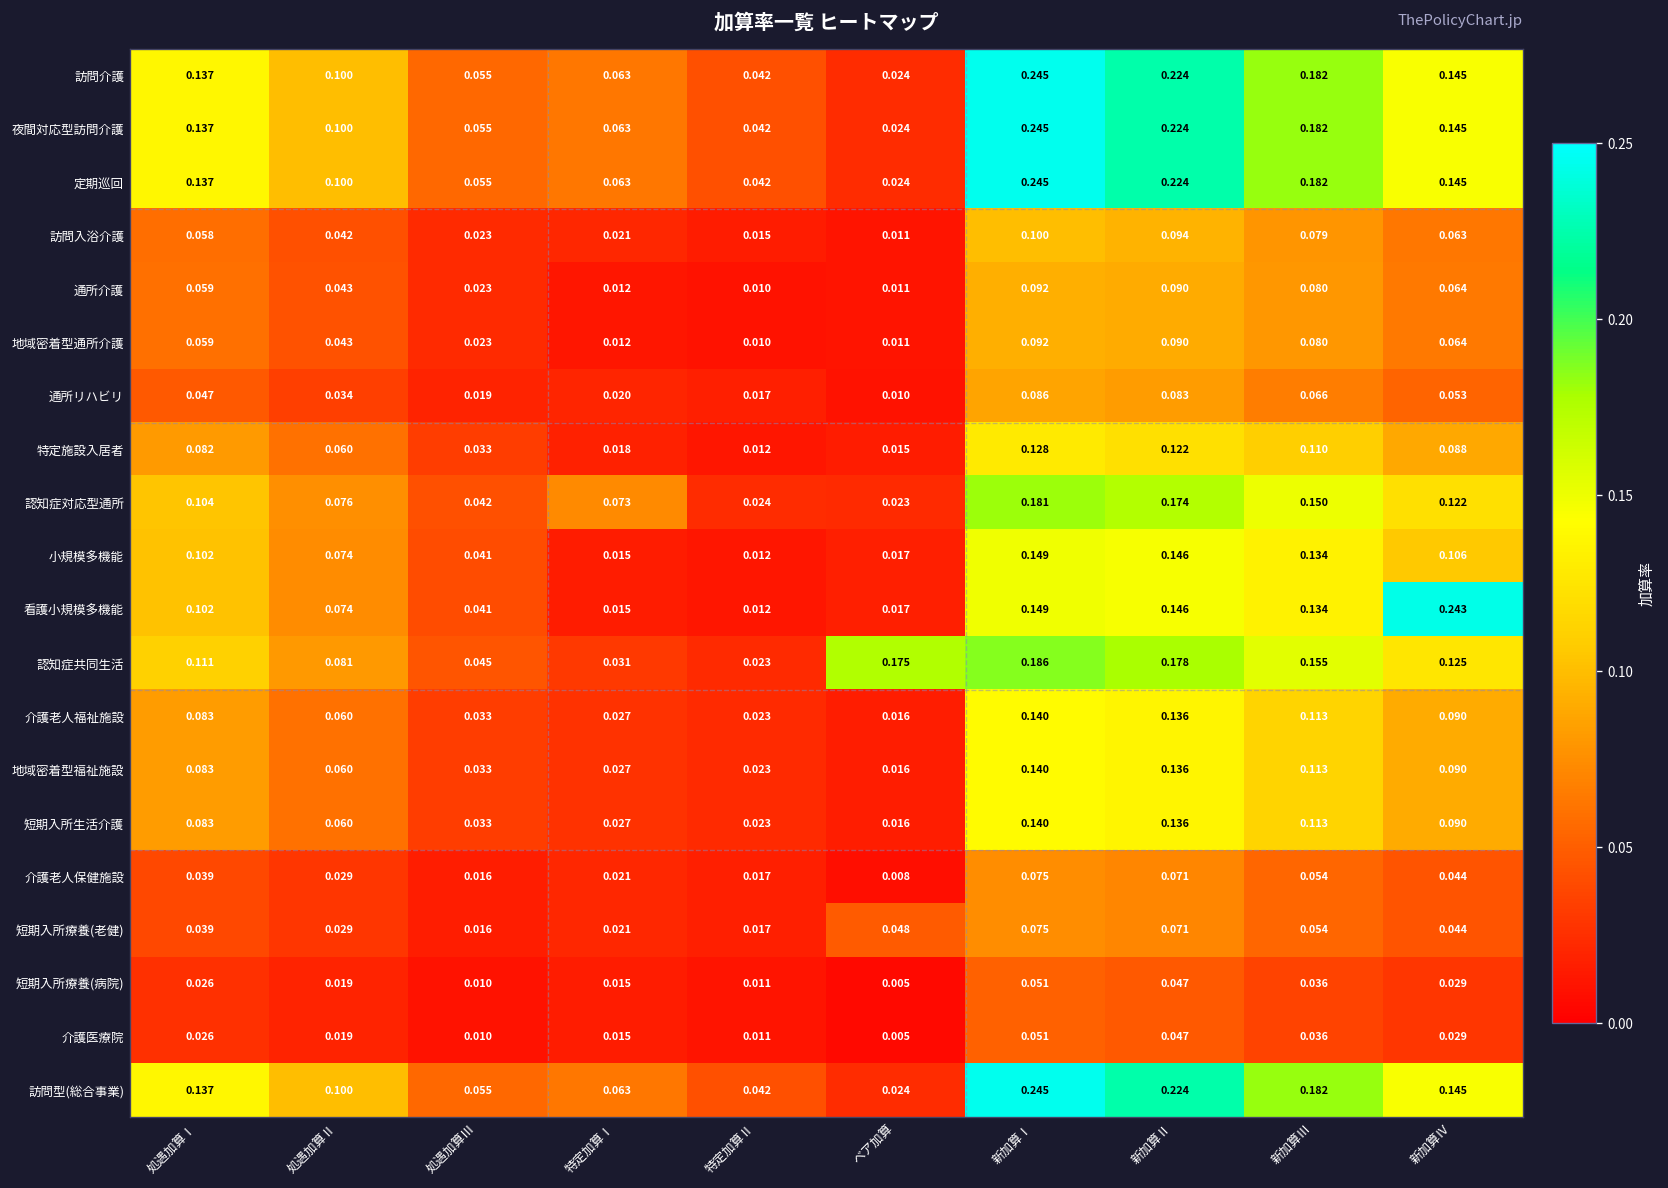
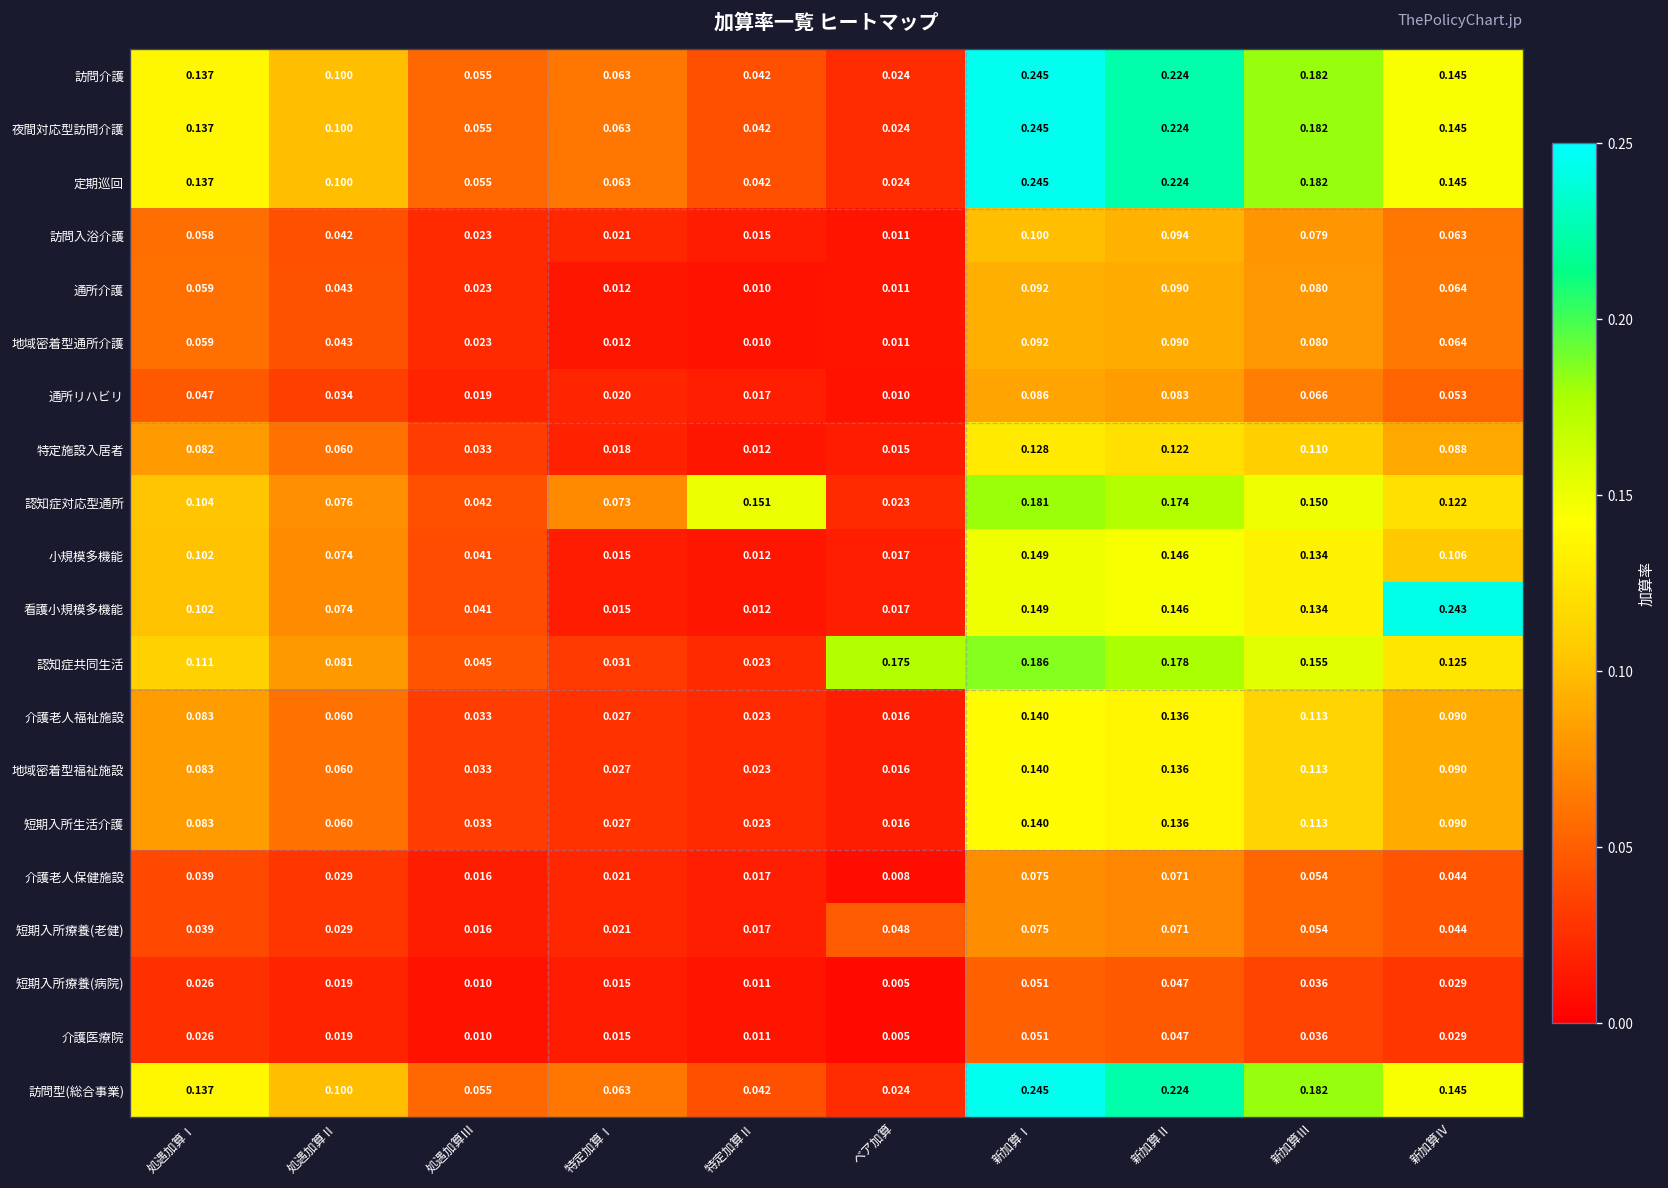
  {
    "訪問介護": {
      "処遇加算Ⅰ": 0.137,
      "処遇加算Ⅱ": 0.100,
      "処遇加算Ⅲ": 0.055,
      "特定加算Ⅰ": 0.063,
      "特定加算Ⅱ": 0.042,
      "ベア加算": 0.024,
      "新加算Ⅰ": 0.245,
      "新加算Ⅱ": 0.224,
      "新加算Ⅲ": 0.182,
      "新加算Ⅳ": 0.145
    },
    "夜間対応型訪問介護": {
      "処遇加算Ⅰ": 0.137,
      "処遇加算Ⅱ": 0.100,
      "処遇加算Ⅲ": 0.055,
      "特定加算Ⅰ": 0.063,
      "特定加算Ⅱ": 0.042,
      "ベア加算": 0.024,
      "新加算Ⅰ": 0.245,
      "新加算Ⅱ": 0.224,
      "新加算Ⅲ": 0.182,
      "新加算Ⅳ": 0.145
    },
    "定期巡回": {
      "処遇加算Ⅰ": 0.137,
      "処遇加算Ⅱ": 0.100,
      "処遇加算Ⅲ": 0.055,
      "特定加算Ⅰ": 0.063,
      "特定加算Ⅱ": 0.042,
      "ベア加算": 0.024,
      "新加算Ⅰ": 0.245,
      "新加算Ⅱ": 0.224,
      "新加算Ⅲ": 0.182,
      "新加算Ⅳ": 0.145
    },
    "訪問入浴介護": {
      "処遇加算Ⅰ": 0.058,
      "処遇加算Ⅱ": 0.042,
      "処遇加算Ⅲ": 0.023,
      "特定加算Ⅰ": 0.021,
      "特定加算Ⅱ": 0.015,
      "ベア加算": 0.011,
      "新加算Ⅰ": 0.100,
      "新加算Ⅱ": 0.094,
      "新加算Ⅲ": 0.079,
      "新加算Ⅳ": 0.063
    },
    "通所介護": {
      "処遇加算Ⅰ": 0.059,
      "処遇加算Ⅱ": 0.043,
      "処遇加算Ⅲ": 0.023,
      "特定加算Ⅰ": 0.012,
      "特定加算Ⅱ": 0.010,
      "ベア加算": 0.011,
      "新加算Ⅰ": 0.092,
      "新加算Ⅱ": 0.090,
      "新加算Ⅲ": 0.080,
      "新加算Ⅳ": 0.064
    },
    "地域密着型通所介護": {
      "処遇加算Ⅰ": 0.059,
      "処遇加算Ⅱ": 0.043,
      "処遇加算Ⅲ": 0.023,
      "特定加算Ⅰ": 0.012,
      "特定加算Ⅱ": 0.010,
      "ベア加算": 0.011,
      "新加算Ⅰ": 0.092,
      "新加算Ⅱ": 0.090,
      "新加算Ⅲ": 0.080,
      "新加算Ⅳ": 0.064
    },
    "通所リハビリ": {
      "処遇加算Ⅰ": 0.047,
      "処遇加算Ⅱ": 0.034,
      "処遇加算Ⅲ": 0.019,
      "特定加算Ⅰ": 0.020,
      "特定加算Ⅱ": 0.017,
      "ベア加算": 0.010,
      "新加算Ⅰ": 0.086,
      "新加算Ⅱ": 0.083,
      "新加算Ⅲ": 0.066,
      "新加算Ⅳ": 0.053
    },
    "特定施設入居者": {
      "処遇加算Ⅰ": 0.082,
      "処遇加算Ⅱ": 0.060,
      "処遇加算Ⅲ": 0.033,
      "特定加算Ⅰ": 0.018,
      "特定加算Ⅱ": 0.012,
      "ベア加算": 0.015,
      "新加算Ⅰ": 0.128,
      "新加算Ⅱ": 0.122,
      "新加算Ⅲ": 0.110,
      "新加算Ⅳ": 0.088
    },
    "認知症対応型通所": {
      "処遇加算Ⅰ": 0.104,
      "処遇加算Ⅱ": 0.076,
      "処遇加算Ⅲ": 0.042,
      "特定加算Ⅰ": 0.073,
-     "特定加算Ⅱ": 0.024,
+     "特定加算Ⅱ": 0.151,
      "ベア加算": 0.023,
      "新加算Ⅰ": 0.181,
      "新加算Ⅱ": 0.174,
      "新加算Ⅲ": 0.150,
      "新加算Ⅳ": 0.122
    },
    "小規模多機能": {
      "処遇加算Ⅰ": 0.102,
      "処遇加算Ⅱ": 0.074,
      "処遇加算Ⅲ": 0.041,
      "特定加算Ⅰ": 0.015,
      "特定加算Ⅱ": 0.012,
      "ベア加算": 0.017,
      "新加算Ⅰ": 0.149,
      "新加算Ⅱ": 0.146,
      "新加算Ⅲ": 0.134,
      "新加算Ⅳ": 0.106
    },
    "看護小規模多機能": {
      "処遇加算Ⅰ": 0.102,
      "処遇加算Ⅱ": 0.074,
      "処遇加算Ⅲ": 0.041,
      "特定加算Ⅰ": 0.015,
      "特定加算Ⅱ": 0.012,
      "ベア加算": 0.017,
      "新加算Ⅰ": 0.149,
      "新加算Ⅱ": 0.146,
      "新加算Ⅲ": 0.134,
      "新加算Ⅳ": 0.243
    },
    "認知症共同生活": {
      "処遇加算Ⅰ": 0.111,
      "処遇加算Ⅱ": 0.081,
      "処遇加算Ⅲ": 0.045,
      "特定加算Ⅰ": 0.031,
      "特定加算Ⅱ": 0.023,
      "ベア加算": 0.175,
      "新加算Ⅰ": 0.186,
      "新加算Ⅱ": 0.178,
      "新加算Ⅲ": 0.155,
      "新加算Ⅳ": 0.125
    },
    "介護老人福祉施設": {
      "処遇加算Ⅰ": 0.083,
      "処遇加算Ⅱ": 0.060,
      "処遇加算Ⅲ": 0.033,
      "特定加算Ⅰ": 0.027,
      "特定加算Ⅱ": 0.023,
      "ベア加算": 0.016,
      "新加算Ⅰ": 0.140,
      "新加算Ⅱ": 0.136,
      "新加算Ⅲ": 0.113,
      "新加算Ⅳ": 0.090
    },
    "地域密着型福祉施設": {
      "処遇加算Ⅰ": 0.083,
      "処遇加算Ⅱ": 0.060,
      "処遇加算Ⅲ": 0.033,
      "特定加算Ⅰ": 0.027,
      "特定加算Ⅱ": 0.023,
      "ベア加算": 0.016,
      "新加算Ⅰ": 0.140,
      "新加算Ⅱ": 0.136,
      "新加算Ⅲ": 0.113,
      "新加算Ⅳ": 0.090
    },
    "短期入所生活介護": {
      "処遇加算Ⅰ": 0.083,
      "処遇加算Ⅱ": 0.060,
      "処遇加算Ⅲ": 0.033,
      "特定加算Ⅰ": 0.027,
      "特定加算Ⅱ": 0.023,
      "ベア加算": 0.016,
      "新加算Ⅰ": 0.140,
      "新加算Ⅱ": 0.136,
      "新加算Ⅲ": 0.113,
      "新加算Ⅳ": 0.090
    },
    "介護老人保健施設": {
      "処遇加算Ⅰ": 0.039,
      "処遇加算Ⅱ": 0.029,
      "処遇加算Ⅲ": 0.016,
      "特定加算Ⅰ": 0.021,
      "特定加算Ⅱ": 0.017,
      "ベア加算": 0.008,
      "新加算Ⅰ": 0.075,
      "新加算Ⅱ": 0.071,
      "新加算Ⅲ": 0.054,
      "新加算Ⅳ": 0.044
    },
    "短期入所療養(老健)": {
      "処遇加算Ⅰ": 0.039,
      "処遇加算Ⅱ": 0.029,
      "処遇加算Ⅲ": 0.016,
      "特定加算Ⅰ": 0.021,
      "特定加算Ⅱ": 0.017,
      "ベア加算": 0.048,
      "新加算Ⅰ": 0.075,
      "新加算Ⅱ": 0.071,
      "新加算Ⅲ": 0.054,
      "新加算Ⅳ": 0.044
    },
    "短期入所療養(病院)": {
      "処遇加算Ⅰ": 0.026,
      "処遇加算Ⅱ": 0.019,
      "処遇加算Ⅲ": 0.010,
      "特定加算Ⅰ": 0.015,
      "特定加算Ⅱ": 0.011,
      "ベア加算": 0.005,
      "新加算Ⅰ": 0.051,
      "新加算Ⅱ": 0.047,
      "新加算Ⅲ": 0.036,
      "新加算Ⅳ": 0.029
    },
    "介護医療院": {
      "処遇加算Ⅰ": 0.026,
      "処遇加算Ⅱ": 0.019,
      "処遇加算Ⅲ": 0.010,
      "特定加算Ⅰ": 0.015,
      "特定加算Ⅱ": 0.011,
      "ベア加算": 0.005,
      "新加算Ⅰ": 0.051,
      "新加算Ⅱ": 0.047,
      "新加算Ⅲ": 0.036,
      "新加算Ⅳ": 0.029
    },
    "訪問型(総合事業)": {
      "処遇加算Ⅰ": 0.137,
      "処遇加算Ⅱ": 0.100,
      "処遇加算Ⅲ": 0.055,
      "特定加算Ⅰ": 0.063,
      "特定加算Ⅱ": 0.042,
      "ベア加算": 0.024,
      "新加算Ⅰ": 0.245,
      "新加算Ⅱ": 0.224,
      "新加算Ⅲ": 0.182,
      "新加算Ⅳ": 0.145
    }
  }
